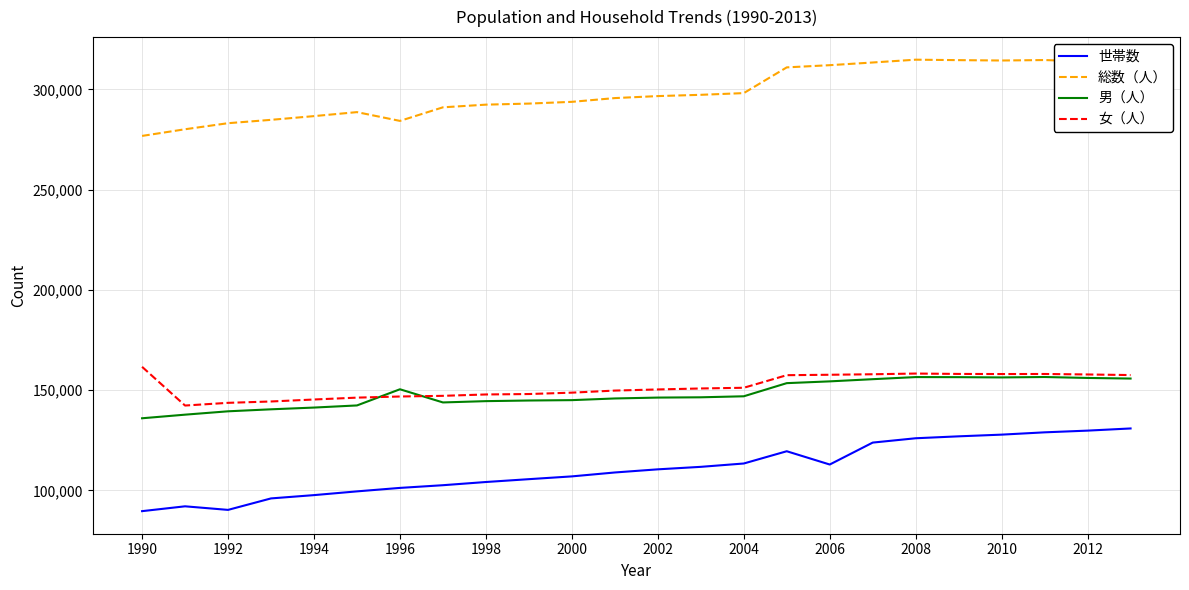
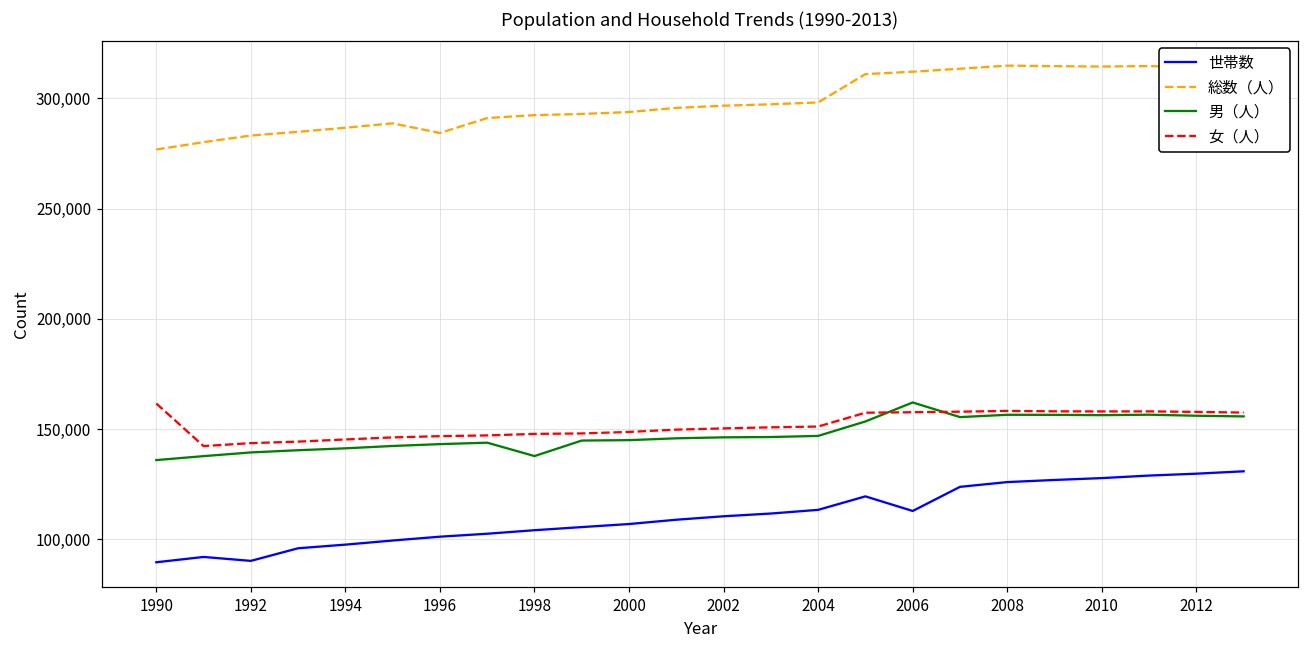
  {
    "世帯数": {
      "1990": "90,000",
      "1992": "90,000",
      "1994": "98,000",
      "1996": "101,000",
      "1998": "104,000",
      "2000": "107,000",
      "2002": "111,000",
      "2004": "113,000",
      "2006": "113,000",
      "2008": "126,000",
      "2010": "128,000",
      "2012": "130,000"
    },
    "総数（人）": {
      "1990": "277,000",
      "1992": "283,000",
      "1994": "287,000",
      "1996": "284,000",
      "1998": "292,000",
      "2000": "294,000",
      "2002": "297,000",
      "2004": "298,000",
      "2006": "312,000",
      "2008": "315,000",
      "2010": "314,000"
    },
    "男（人）": {
      "1990": "136,000",
      "1992": "139,000",
      "1994": "141,000",
-     "1996": "150,000",
-     "1998": "145,000",
+     "1996": "143,000",
+     "1998": "138,000",
      "2000": "145,000",
      "2002": "146,000",
      "2004": "147,000",
-     "2006": "154,000",
+     "2006": "162,000",
      "2008": "157,000",
      "2010": "156,000",
      "2012": "156,000"
    },
    "女（人）": {
      "1990": "162,000",
      "1992": "144,000",
      "1994": "145,000",
      "1996": "147,000",
      "1998": "148,000",
      "2000": "149,000",
      "2002": "150,000",
      "2004": "151,000",
      "2006": "158,000",
      "2008": "158,000",
      "2010": "158,000",
      "2012": "158,000"
    }
  }
